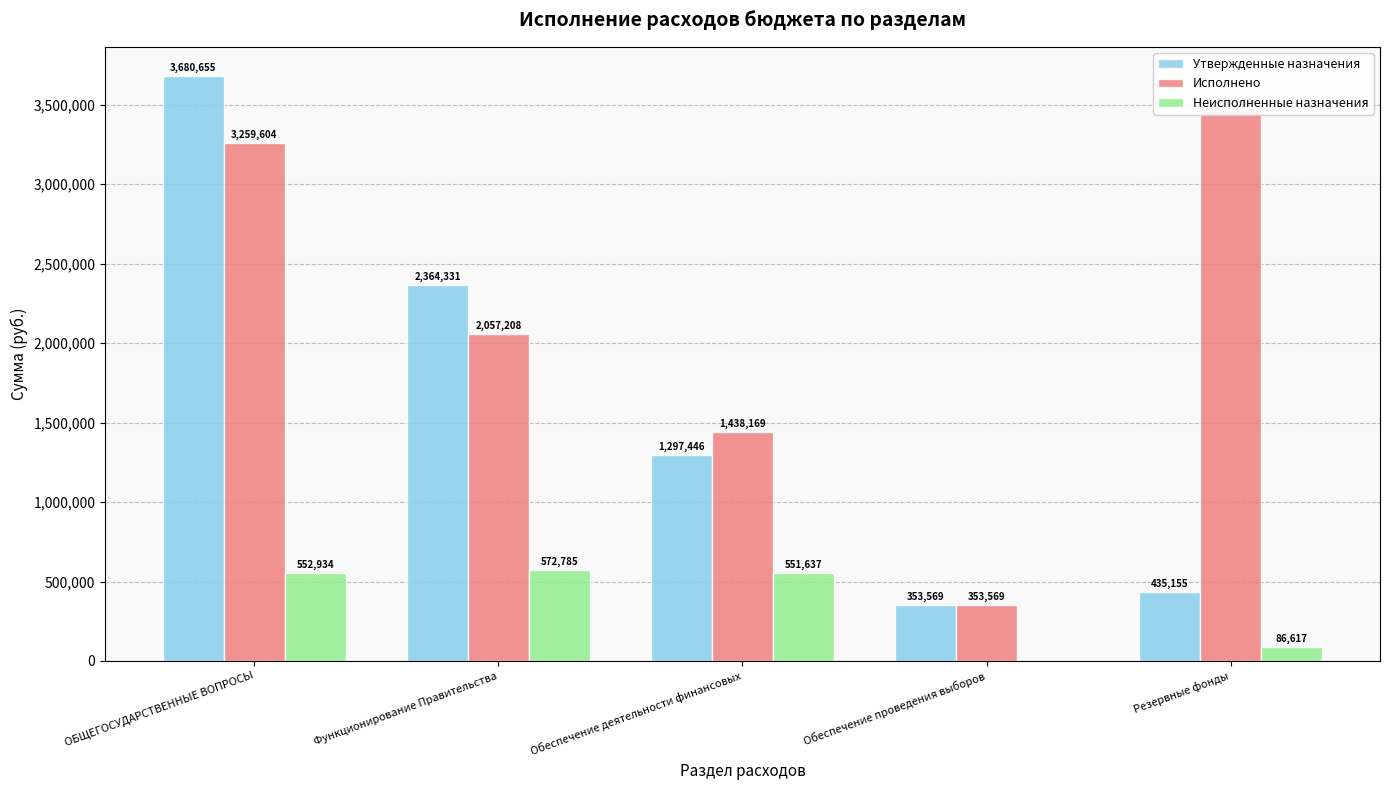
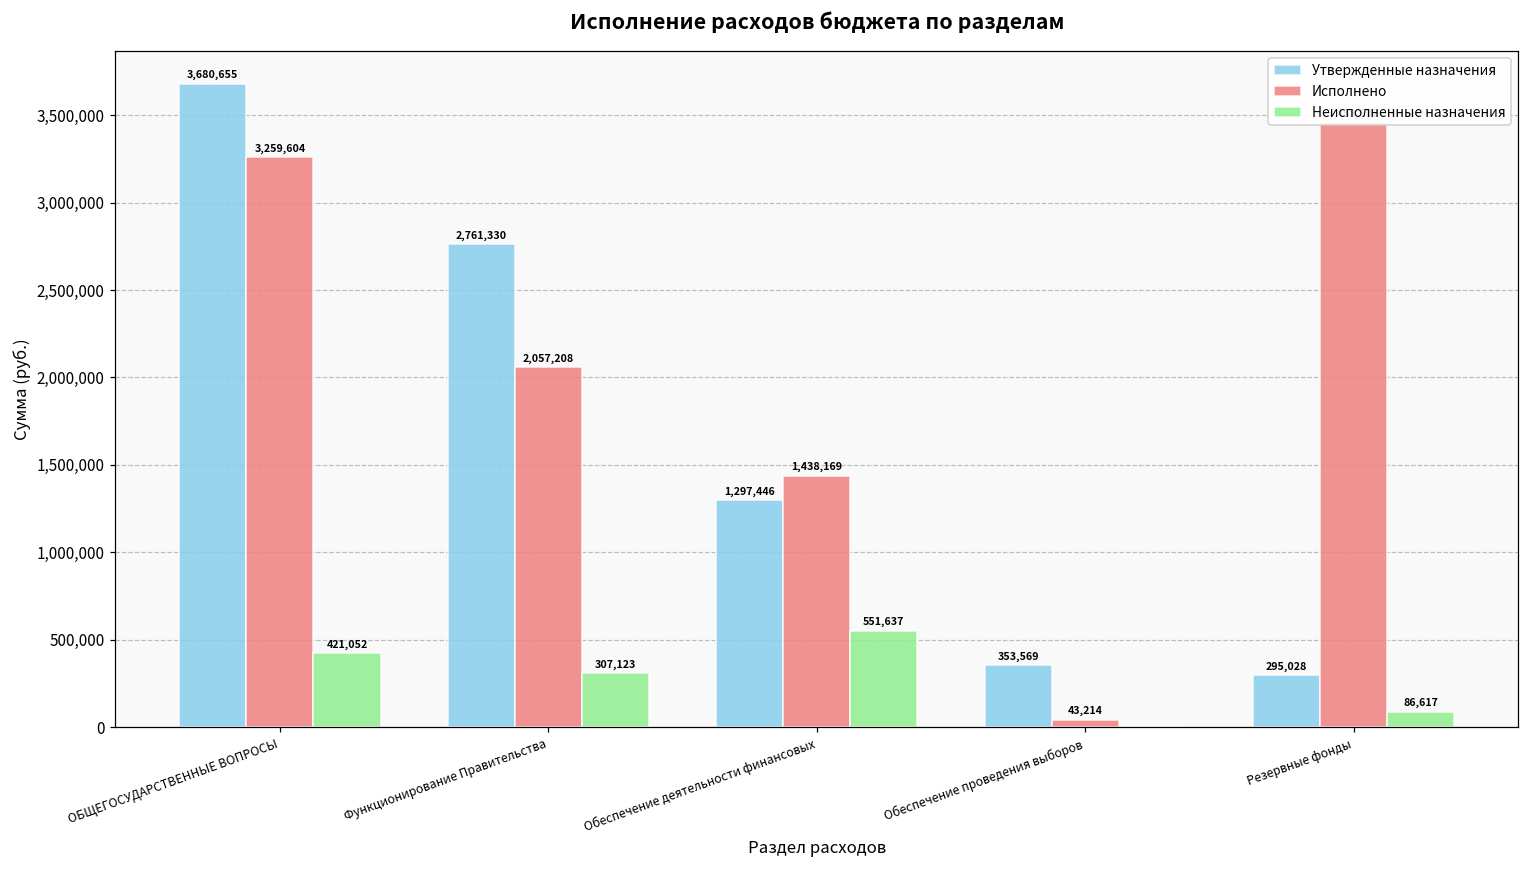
  {
    "Утвержденные назначения": {
      "ОБЩЕГОСУДАРСТВЕННЫЕ ВОПРОСЫ": "3,680,655",
-     "Функционирование Правительства": "2,364,331",
+     "Функционирование Правительства": "2,761,330",
      "Обеспечение деятельности финансовых": "1,297,446",
      "Обеспечение проведения выборов": "353,569",
-     "Резервные фонды": "435,155"
+     "Резервные фонды": "295,028"
    },
    "Исполнено": {
      "ОБЩЕГОСУДАРСТВЕННЫЕ ВОПРОСЫ": "3,259,604",
      "Функционирование Правительства": "2,057,208",
      "Обеспечение деятельности финансовых": "1,438,169",
-     "Обеспечение проведения выборов": "353,569"
+     "Обеспечение проведения выборов": "43,214"
    },
    "Неисполненные назначения": {
-     "ОБЩЕГОСУДАРСТВЕННЫЕ ВОПРОСЫ": "552,934",
-     "Функционирование Правительства": "572,785",
+     "ОБЩЕГОСУДАРСТВЕННЫЕ ВОПРОСЫ": "421,052",
+     "Функционирование Правительства": "307,123",
      "Обеспечение деятельности финансовых": "551,637",
      "Резервные фонды": "86,617"
    }
  }
